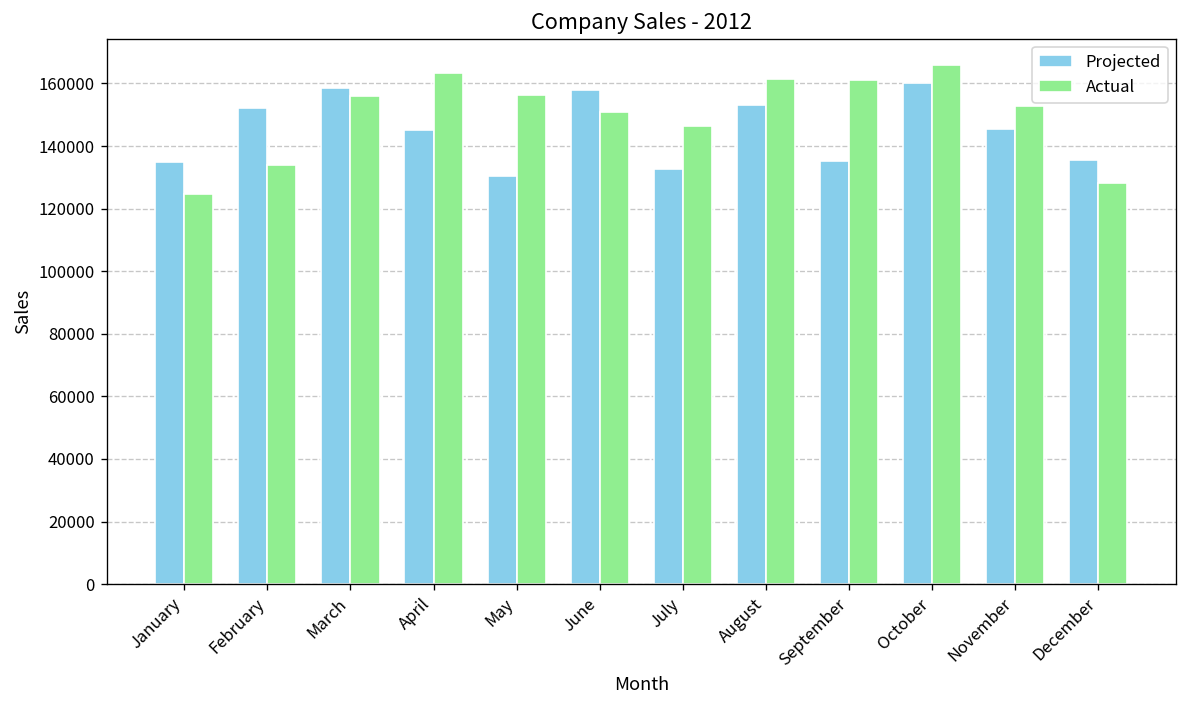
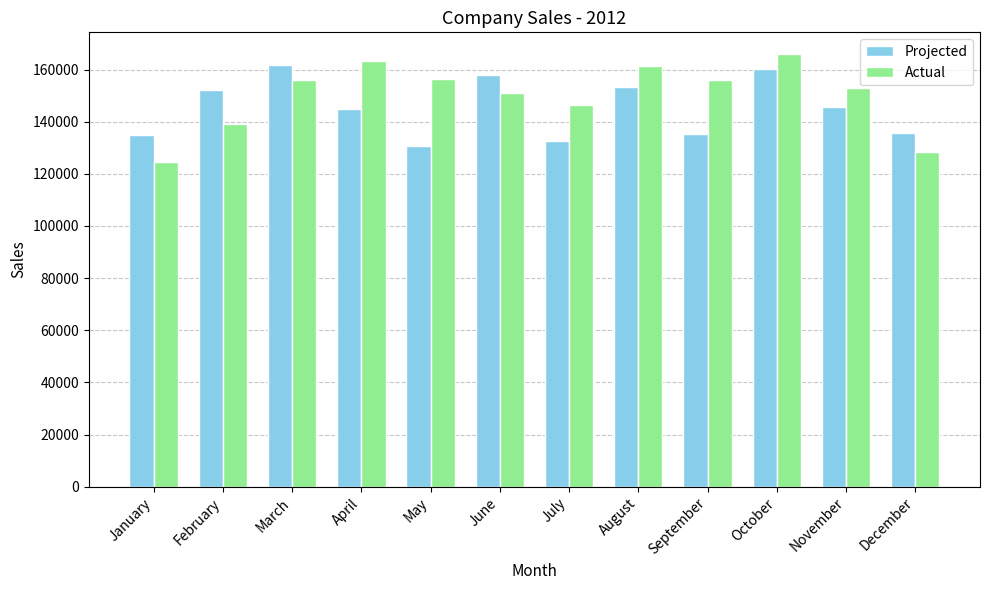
  {
    "Projected": {
      "January": 135000,
      "February": 152000,
-     "March": 159000,
+     "March": 162000,
      "April": 145000,
      "May": 131000,
      "June": 158000,
      "July": 133000,
      "August": 153000,
      "September": 135000,
      "October": 160000,
      "November": 146000,
      "December": 136000
    },
    "Actual": {
      "January": 125000,
-     "February": 134000,
+     "February": 139000,
      "March": 156000,
      "April": 163000,
      "May": 156000,
      "June": 151000,
      "July": 146000,
      "August": 162000,
-     "September": 161000,
+     "September": 156000,
      "October": 166000,
      "November": 153000,
      "December": 128000
    }
  }
